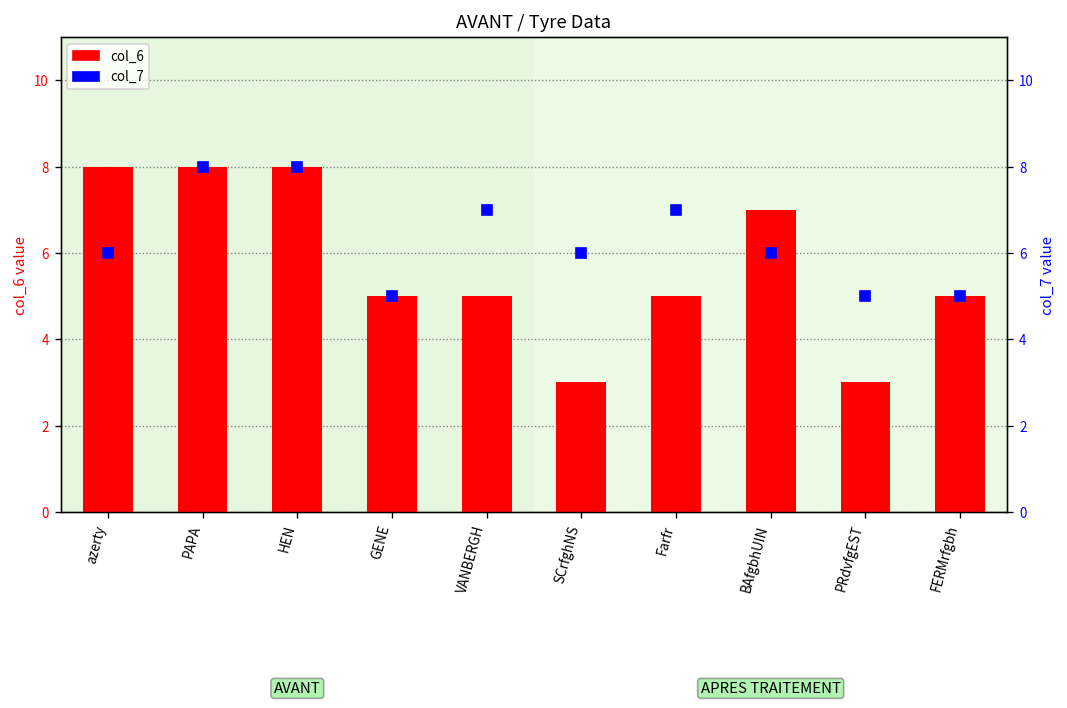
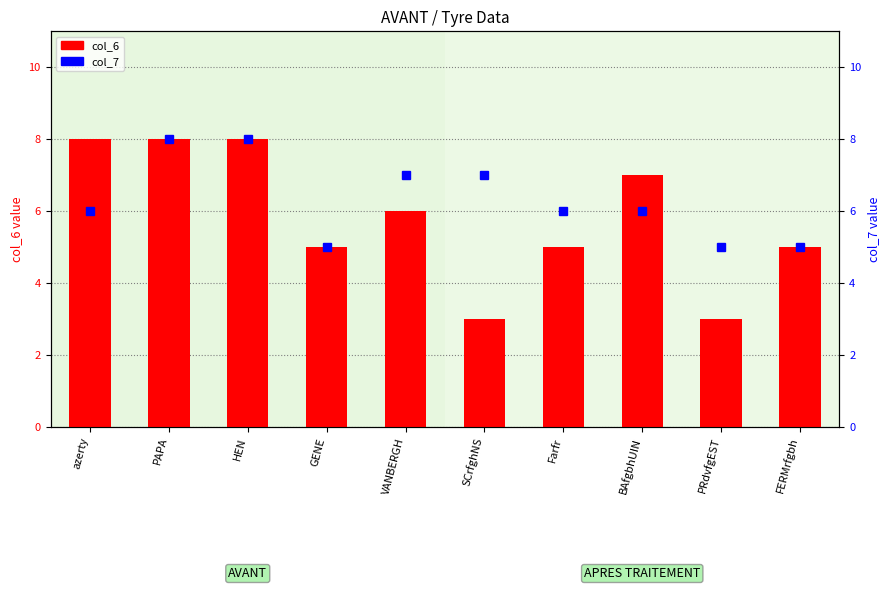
  {
    "col_6": {
      "azerty": 8,
      "PAPA": 8,
      "HEN": 8,
      "GENE": 5,
-     "VANBERGH": 5,
+     "VANBERGH": 6,
      "SCrfghNS": 3,
      "Farfr": 5,
      "BAfgbhUIN": 7,
      "PRdvfgEST": 3,
      "FERMrfgbh": 5
    },
    "col_7": {
      "azerty": 6,
      "PAPA": 8,
      "HEN": 8,
      "GENE": 5,
      "VANBERGH": 7,
-     "SCrfghNS": 6,
-     "Farfr": 7,
+     "SCrfghNS": 7,
+     "Farfr": 6,
      "BAfgbhUIN": 6,
      "PRdvfgEST": 5,
      "FERMrfgbh": 5
    }
  }
